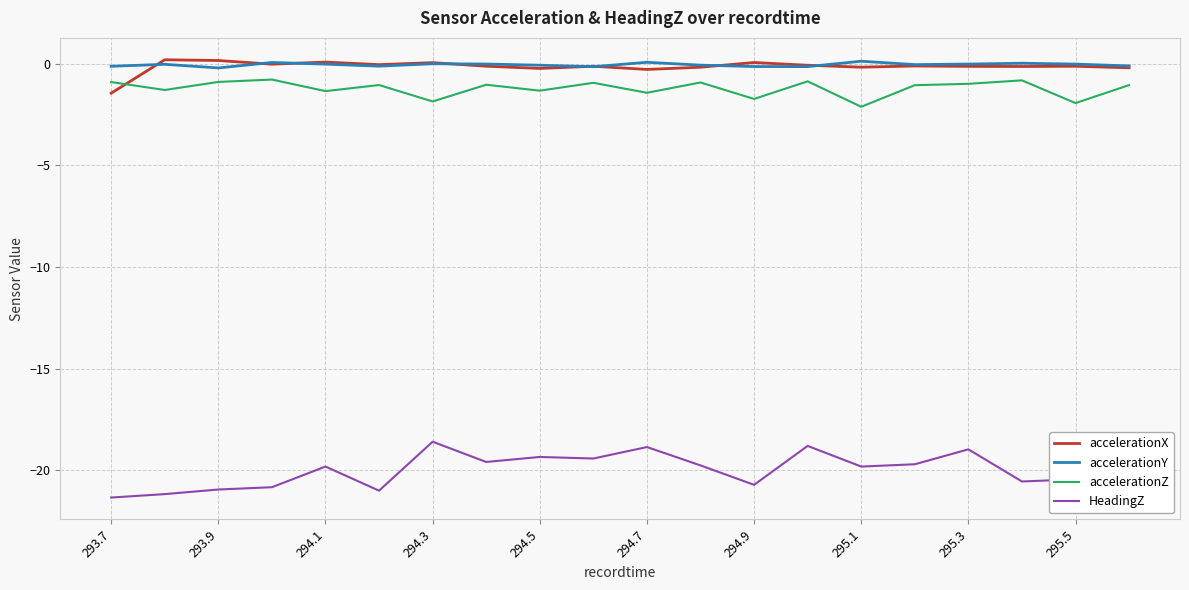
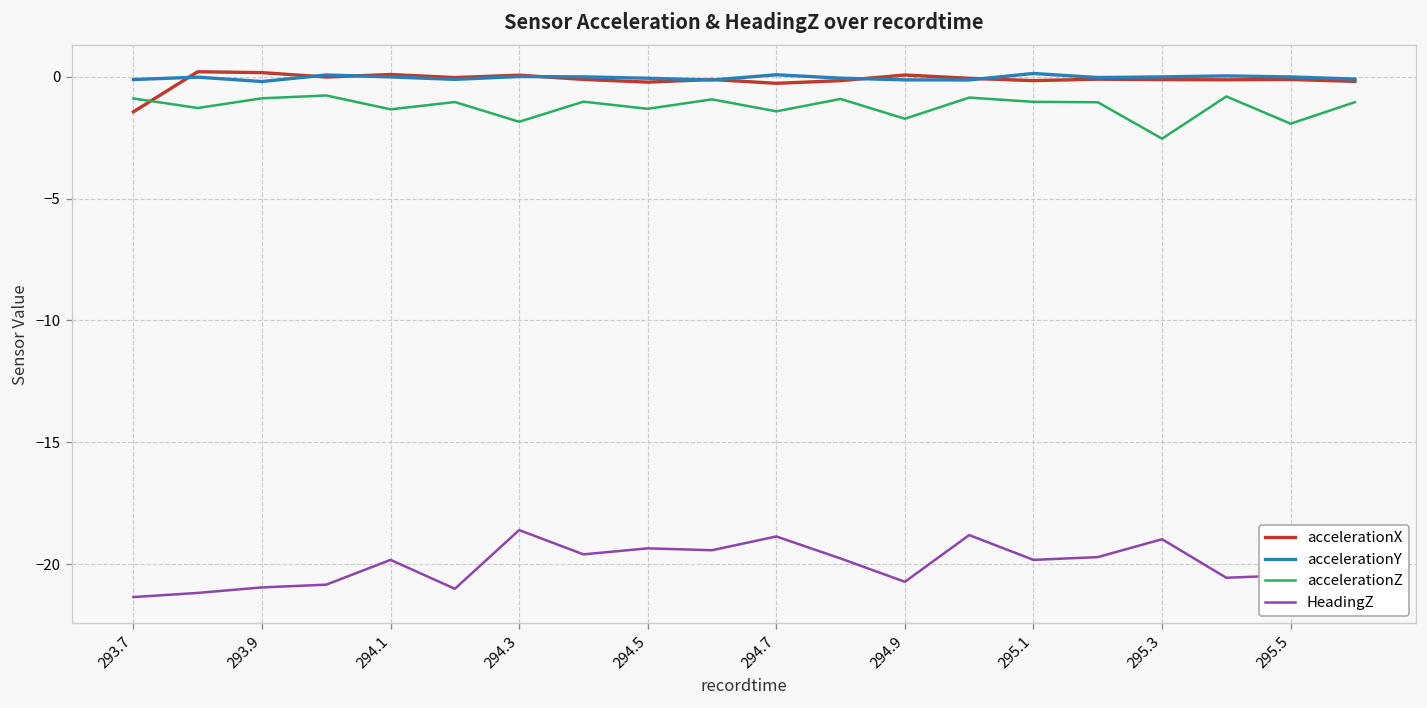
  {
    "accelerationX": {
      "293.7": -1.4,
      "293.9": 0.2,
      "294.5": -0.2,
      "294.7": -0.3,
      "294.9": 0.1,
      "295.1": -0.2
    },
    "accelerationY": {
      "293.7": -0.1,
      "293.9": -0.2,
      "294.5": -0.1,
      "294.7": 0.1,
      "294.9": -0.1,
      "295.1": 0.1
    },
    "accelerationZ": {
      "293.7": -0.9,
      "293.9": -0.9,
      "294.1": -1.3,
      "294.3": -1.9,
      "294.5": -1.3,
      "294.7": -1.4,
      "294.9": -1.7,
-     "295.1": -2.1,
-     "295.3": -1.0,
+     "295.1": -1.0,
+     "295.3": -2.5,
      "295.5": -1.9
    },
    "HeadingZ": {
      "293.7": -21.3,
      "293.9": -20.9,
      "294.1": -19.8,
      "294.3": -18.6,
      "294.5": -19.3,
      "294.7": -18.9,
      "294.9": -20.7,
      "295.1": -19.8,
      "295.3": -19.0
    }
  }
